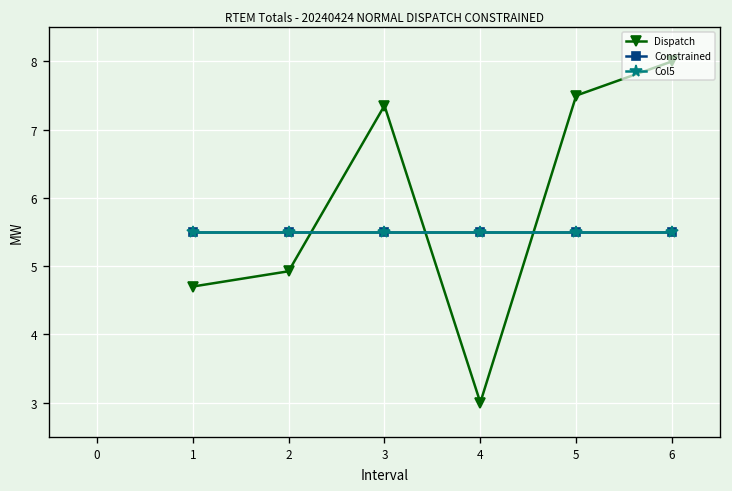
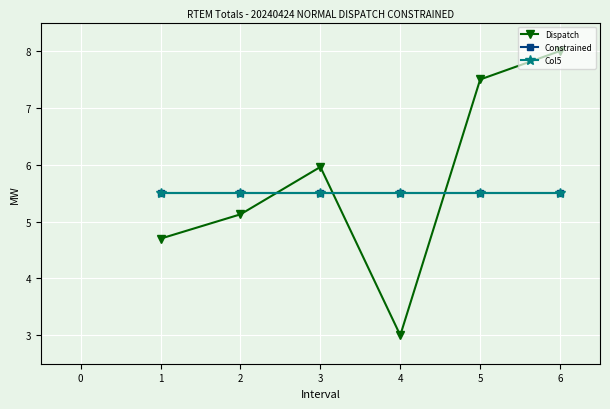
  {
    "Dispatch": {
      "1": 4.7,
-     "2": 4.9,
-     "3": 7.4,
+     "2": 5.1,
+     "3": 6.0,
      "4": 3.0,
      "5": 7.5
    },
    "Col5": {
      "1": 5.5,
      "2": 5.5,
      "3": 5.5,
      "4": 5.5,
      "5": 5.5,
      "6": 5.5
    }
  }
